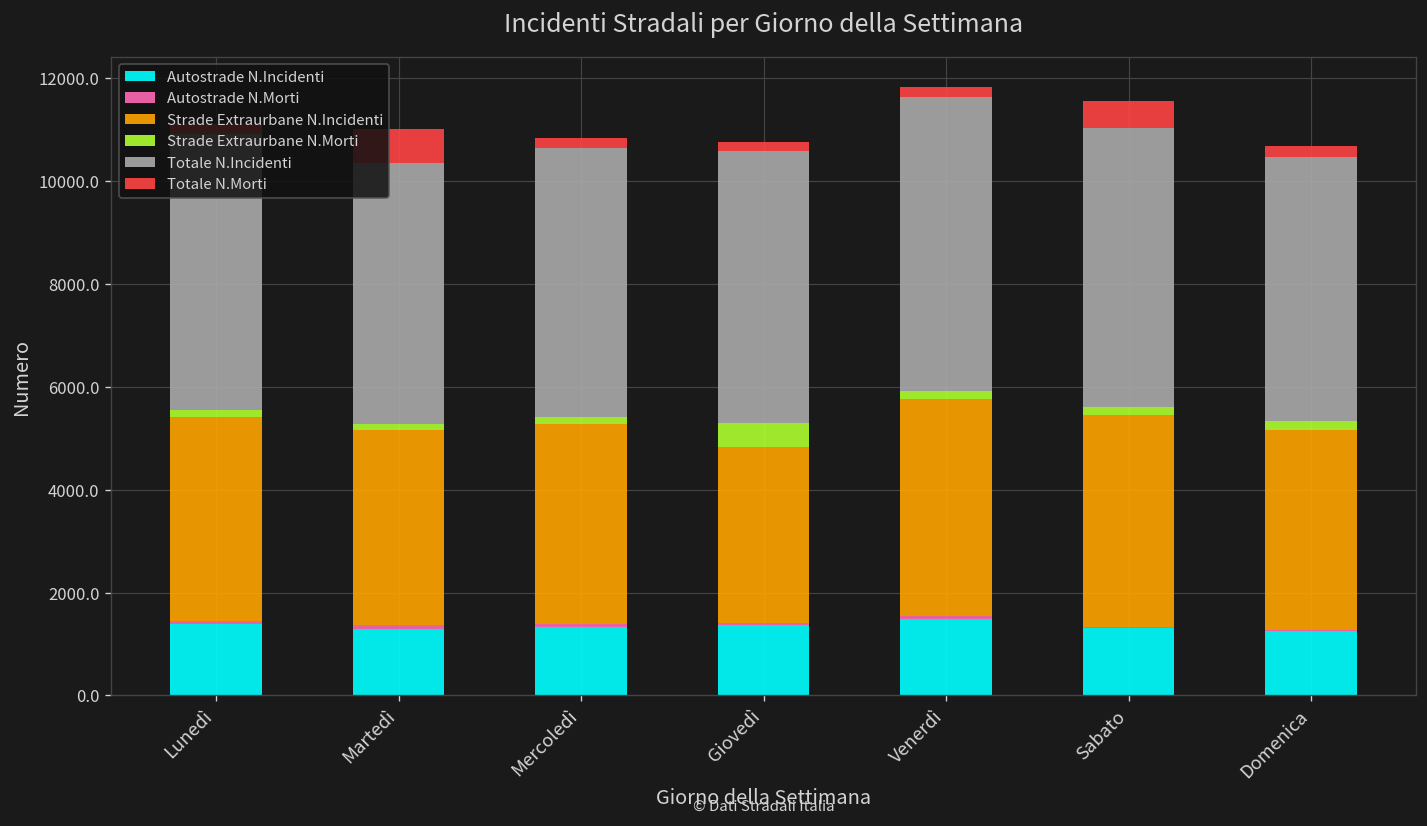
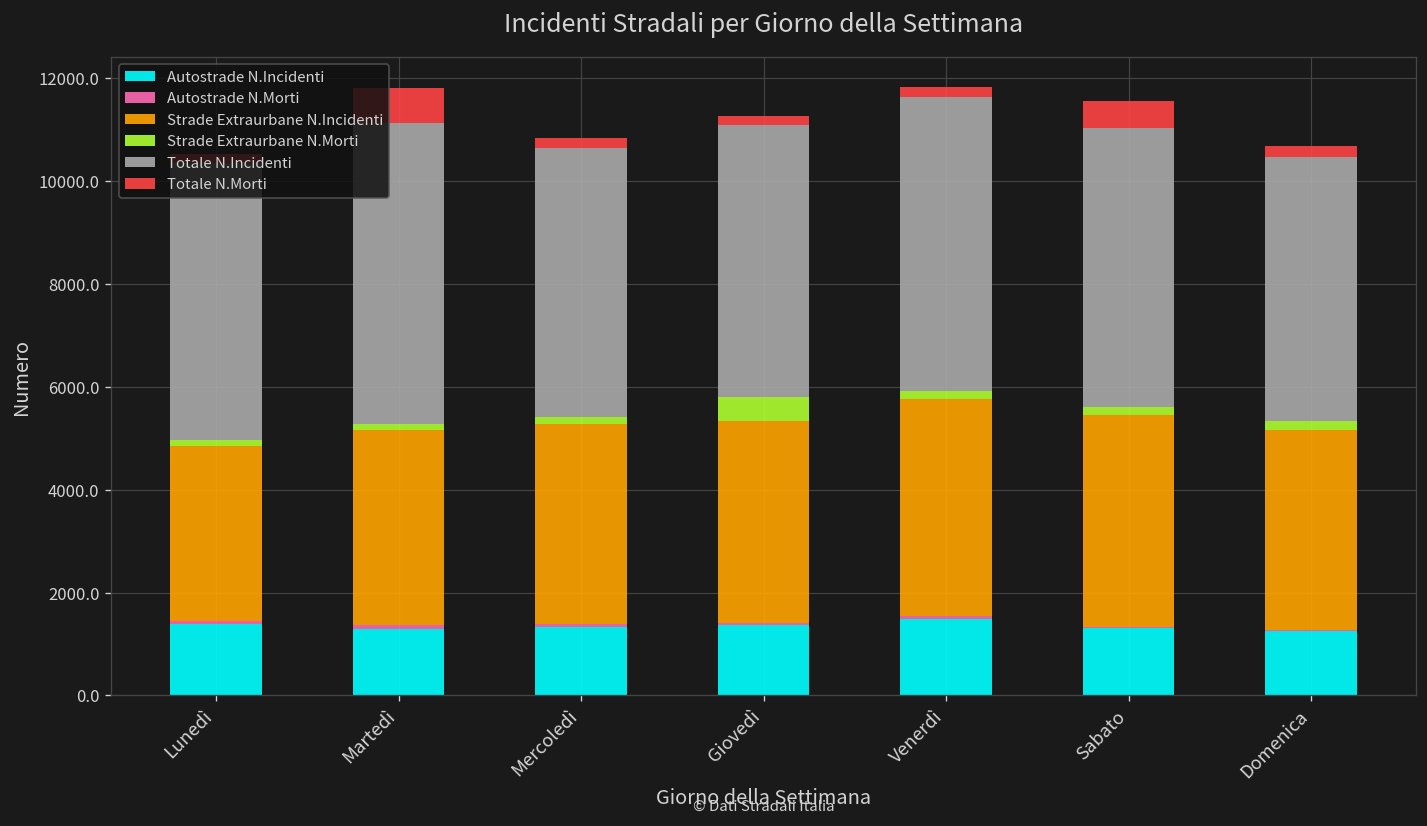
  {
    "Autostrade N.Incidenti": {
      "Lunedì": 1400,
      "Martedì": 1300,
      "Mercoledì": 1300,
      "Giovedì": 1400,
      "Venerdì": 1500,
      "Sabato": 1300,
      "Domenica": 1300
    },
    "Autostrade N.Morti": {
      "Martedì": 100
    },
    "Strade Extraurbane N.Incidenti": {
-     "Lunedì": 4000,
+     "Lunedì": 3400,
      "Martedì": 3800,
      "Mercoledì": 3900,
-     "Giovedì": 3400,
+     "Giovedì": 3900,
      "Venerdì": 4200,
      "Sabato": 4100,
      "Domenica": 3900
    },
    "Strade Extraurbane N.Morti": {
      "Lunedì": 100,
      "Martedì": 100,
      "Mercoledì": 100,
      "Giovedì": 500,
      "Venerdì": 100,
      "Sabato": 200,
      "Domenica": 200
    },
    "Totale N.Incidenti": {
-     "Martedì": 5100,
+     "Martedì": 5900,
      "Mercoledì": 5200,
      "Giovedì": 5300,
      "Venerdì": 5700,
      "Sabato": 5400,
      "Domenica": 5100
    },
    "Totale N.Morti": {
      "Martedì": 700,
      "Mercoledì": 200,
      "Giovedì": 200,
      "Venerdì": 200,
      "Sabato": 500,
      "Domenica": 200
    }
  }
